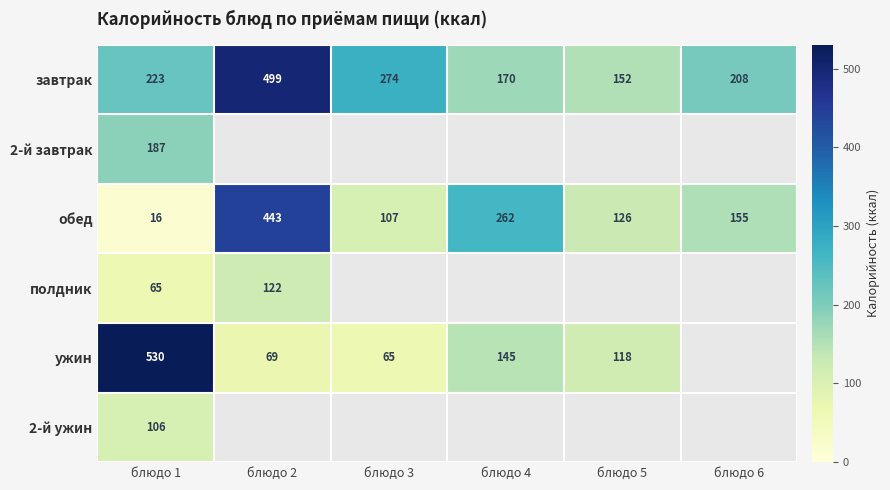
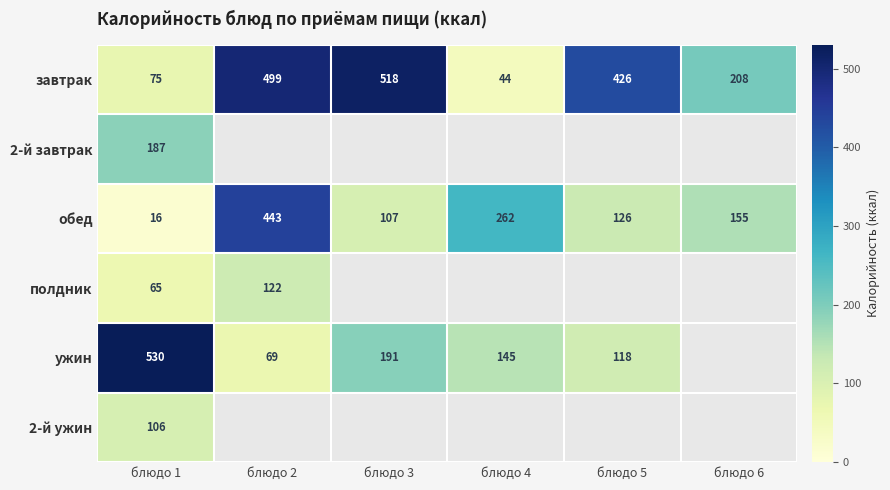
  {
    "завтрак": {
-     "блюдо 1": 223,
+     "блюдо 1": 75,
      "блюдо 2": 499,
-     "блюдо 3": 274,
-     "блюдо 4": 170,
-     "блюдо 5": 152,
+     "блюдо 3": 518,
+     "блюдо 4": 44,
+     "блюдо 5": 426,
      "блюдо 6": 208
    },
    "2-й завтрак": {
      "блюдо 1": 187
    },
    "обед": {
      "блюдо 1": 16,
      "блюдо 2": 443,
      "блюдо 3": 107,
      "блюдо 4": 262,
      "блюдо 5": 126,
      "блюдо 6": 155
    },
    "полдник": {
      "блюдо 1": 65,
      "блюдо 2": 122
    },
    "ужин": {
      "блюдо 1": 530,
      "блюдо 2": 69,
-     "блюдо 3": 65,
+     "блюдо 3": 191,
      "блюдо 4": 145,
      "блюдо 5": 118
    },
    "2-й ужин": {
      "блюдо 1": 106
    }
  }
